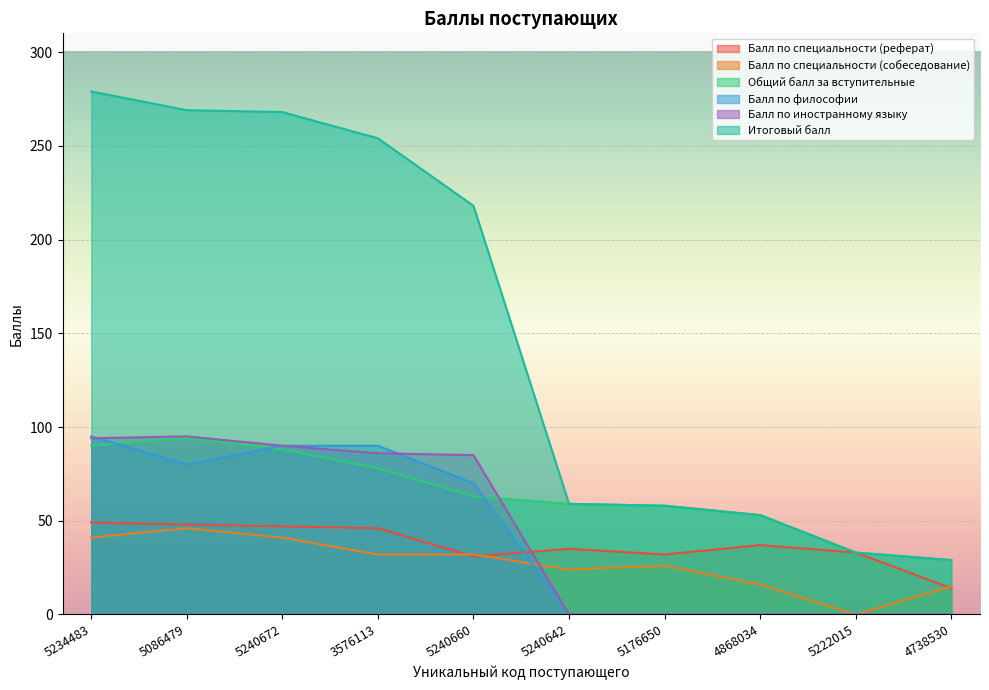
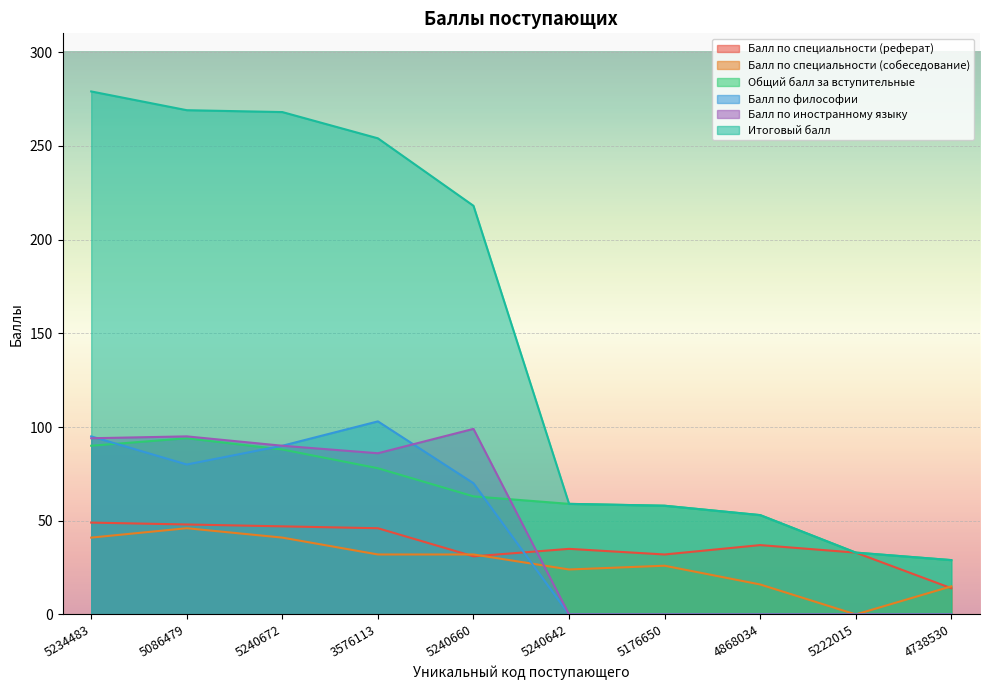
  {
    "Балл по философии": {
      "5086479": 80,
-     "3576113": 90,
+     "3576113": 103,
      "5240660": 70
    },
    "Балл по иностранному языку": {
      "3576113": 86,
-     "5240660": 85
+     "5240660": 99
    }
  }
